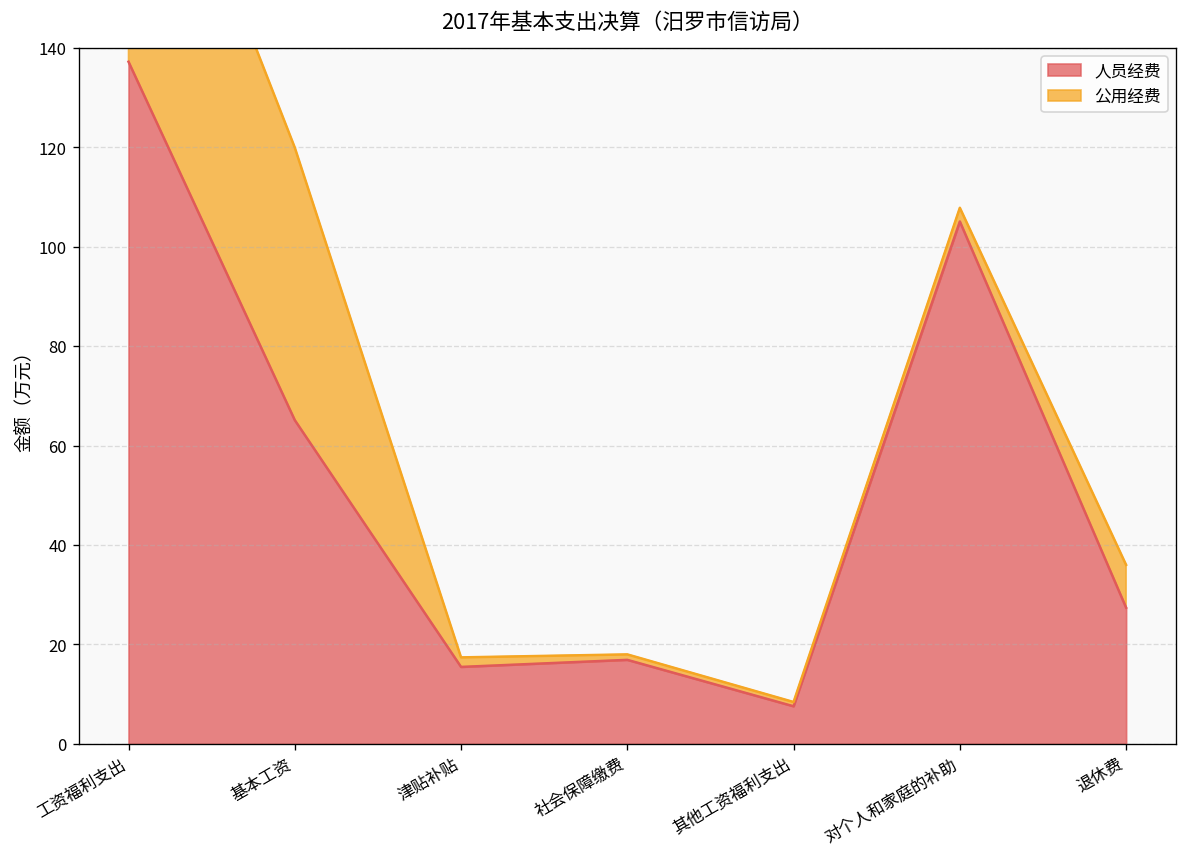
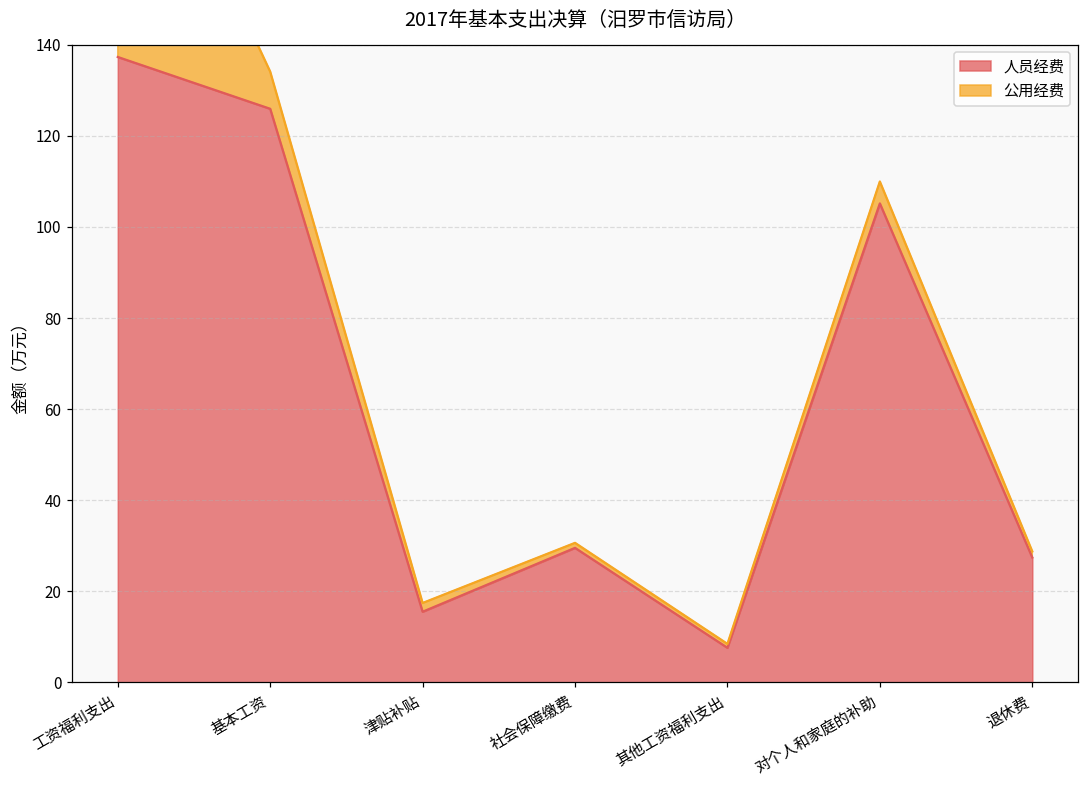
  {
    "人员经费": {
      "工资福利支出": 137,
-     "基本工资": 65,
+     "基本工资": 126,
      "津贴补贴": 15,
-     "社会保障缴费": 17,
+     "社会保障缴费": 30,
      "其他工资福利支出": 8,
      "对个人和家庭的补助": 105,
      "退休费": 27
    },
    "公用经费": {
-     "基本工资": 55,
+     "基本工资": 8,
      "津贴补贴": 2,
      "社会保障缴费": 1,
      "其他工资福利支出": 1,
-     "对个人和家庭的补助": 3,
-     "退休费": 9
+     "对个人和家庭的补助": 5,
+     "退休费": 1
    }
  }
